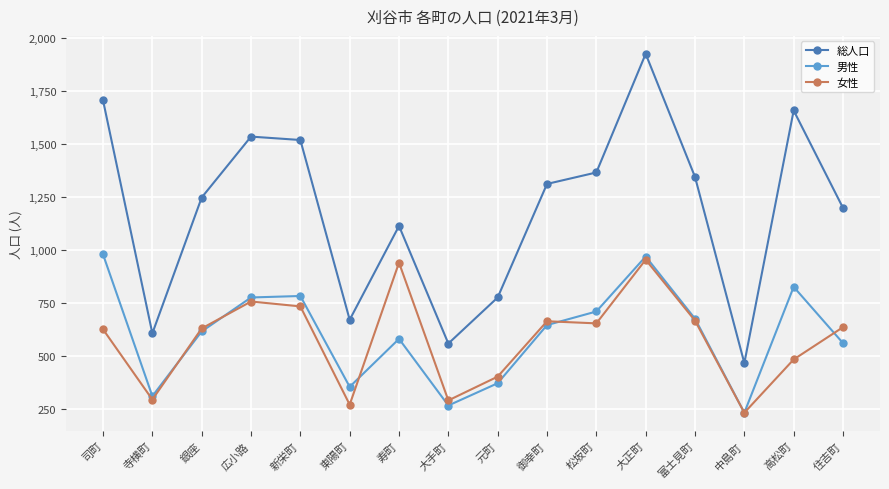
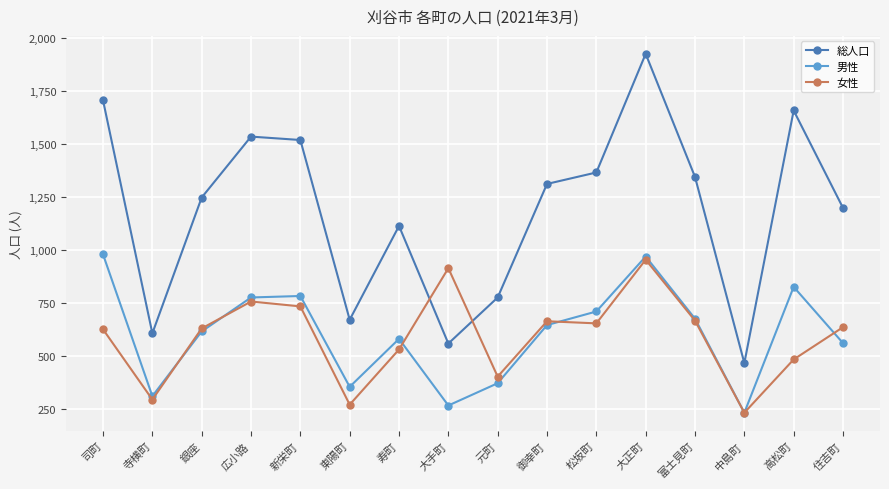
  {
    "女性": {
      "司町": 630,
      "寺横町": 300,
      "銀座": 630,
      "広小路": 760,
      "新栄町": 740,
      "東陽町": 270,
-     "寿町": 940,
-     "大手町": 290,
+     "寿町": 530,
+     "大手町": 920,
      "元町": 400,
      "御幸町": 670,
      "松坂町": 660,
      "大正町": 960,
      "高松町": 490,
      "住吉町": 640
    }
  }
